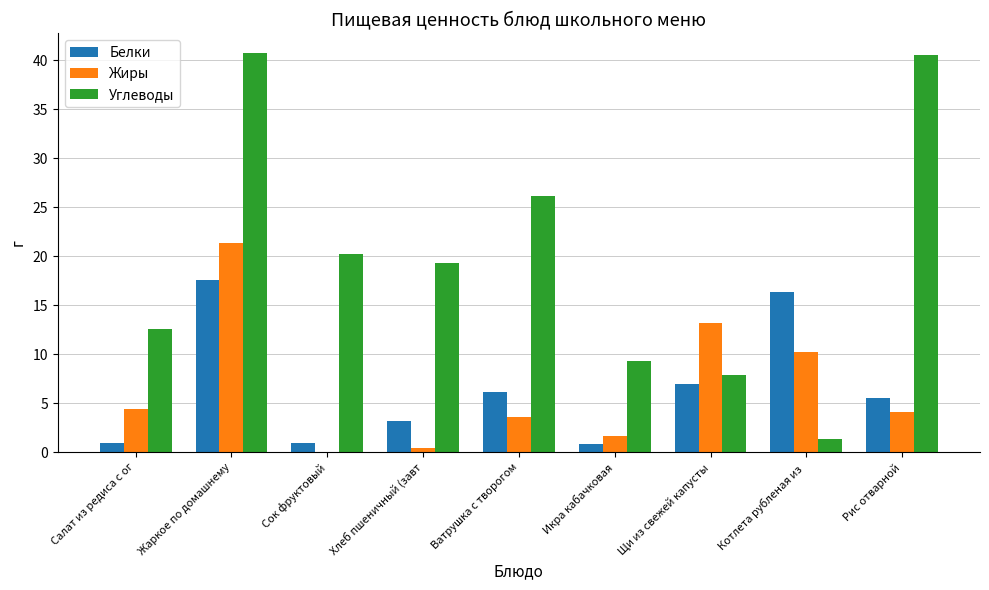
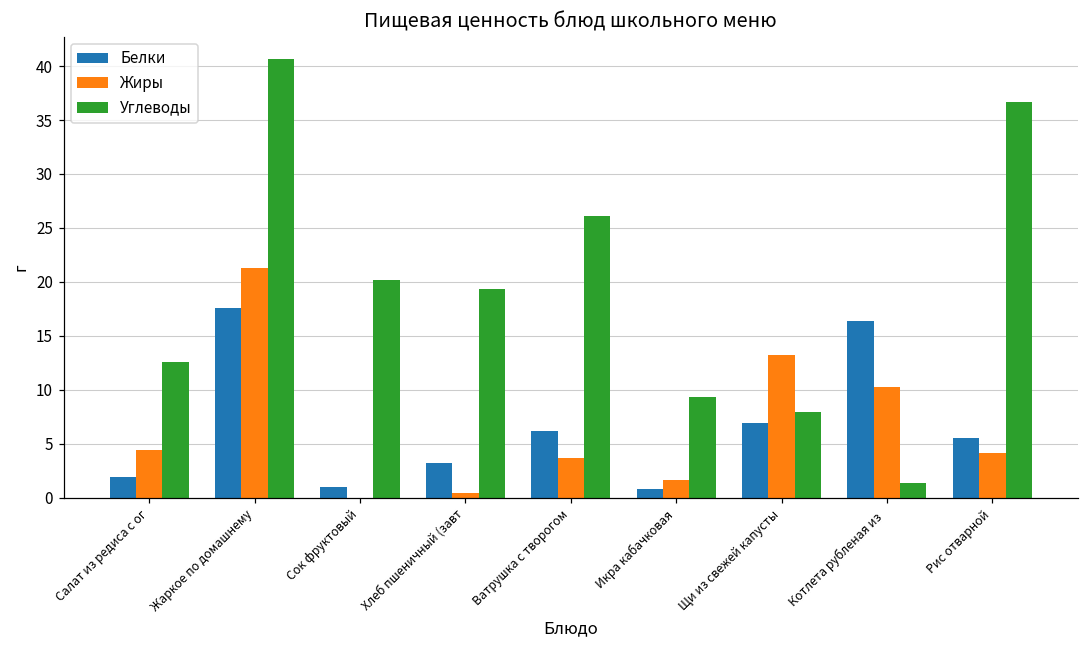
  {
    "Белки": {
-     "Салат из редиса с ог": 1,
+     "Салат из редиса с ог": 2,
      "Жаркое по домашнему": 18,
      "Сок фруктовый": 1,
      "Хлеб пшеничный (завт": 3,
      "Ватрушка с творогом": 6,
      "Икра кабачковая": 1,
      "Щи из свежей капусты": 7,
      "Котлета рубленая из": 16,
      "Рис отварной": 6
    },
    "Жиры": {
      "Салат из редиса с ог": 4,
      "Жаркое по домашнему": 21,
      "Сок фруктовый": 0,
      "Хлеб пшеничный (завт": 0,
      "Ватрушка с творогом": 4,
      "Икра кабачковая": 2,
      "Щи из свежей капусты": 13,
      "Котлета рубленая из": 10,
      "Рис отварной": 4
    },
    "Углеводы": {
      "Салат из редиса с ог": 13,
      "Жаркое по домашнему": 41,
      "Сок фруктовый": 20,
      "Хлеб пшеничный (завт": 19,
      "Ватрушка с творогом": 26,
      "Икра кабачковая": 9,
      "Щи из свежей капусты": 8,
      "Котлета рубленая из": 1,
-     "Рис отварной": 41
+     "Рис отварной": 37
    }
  }
